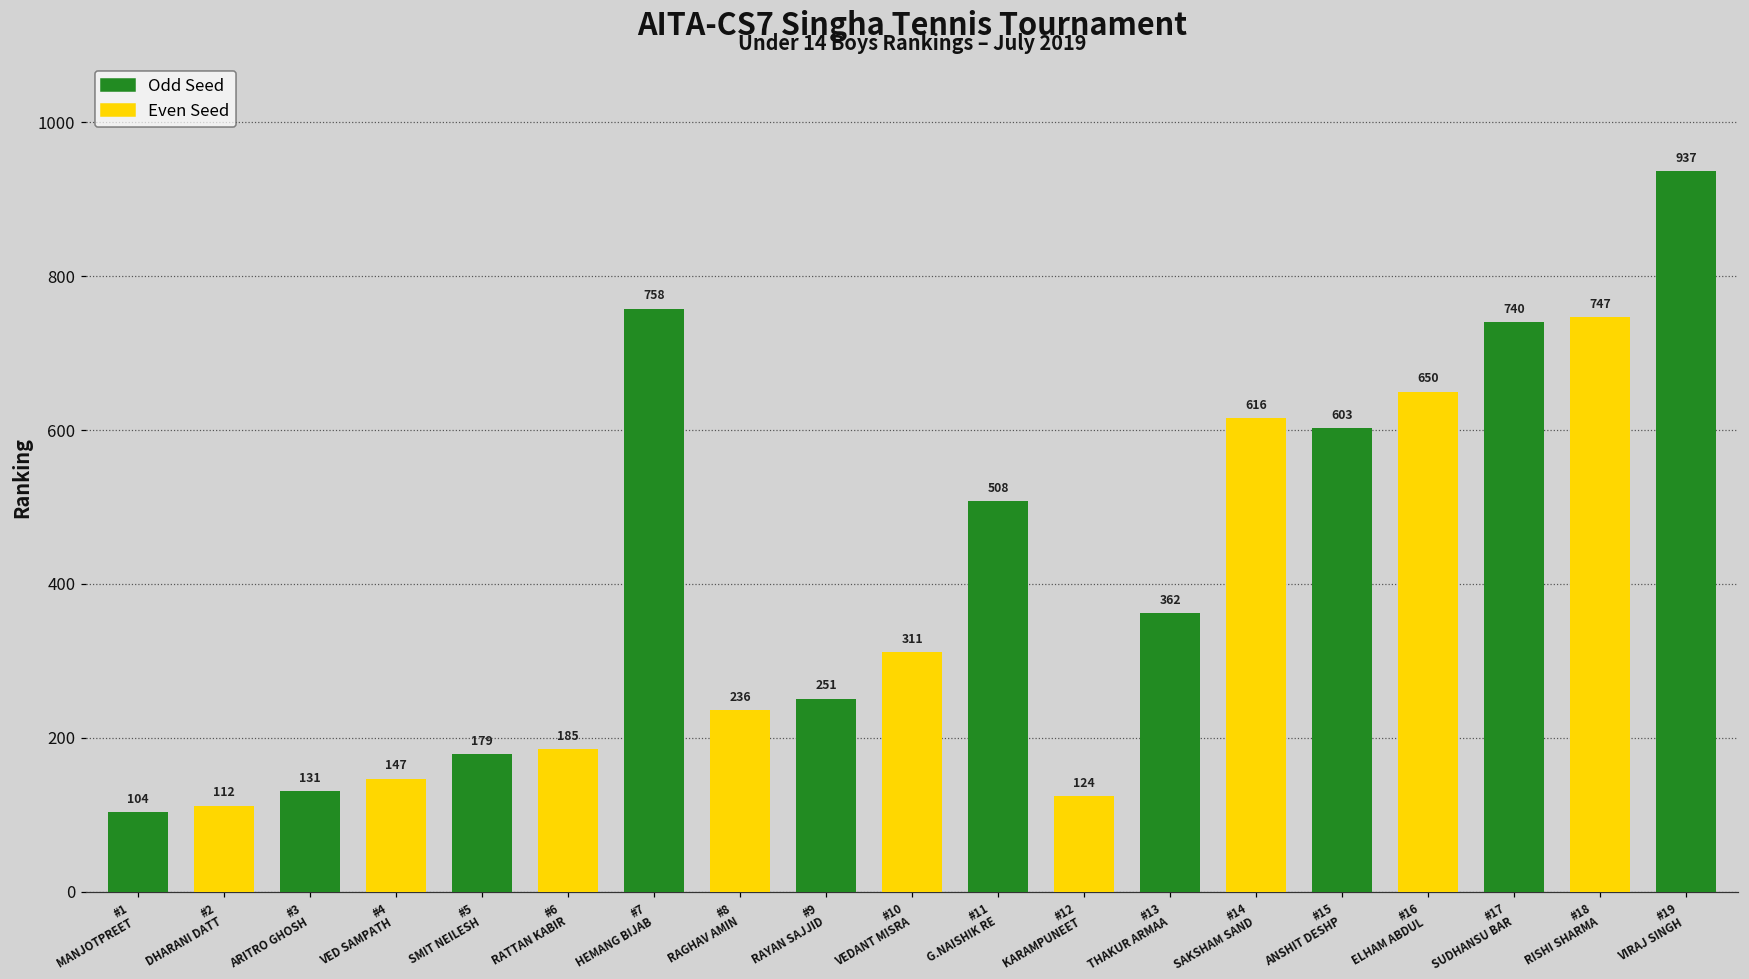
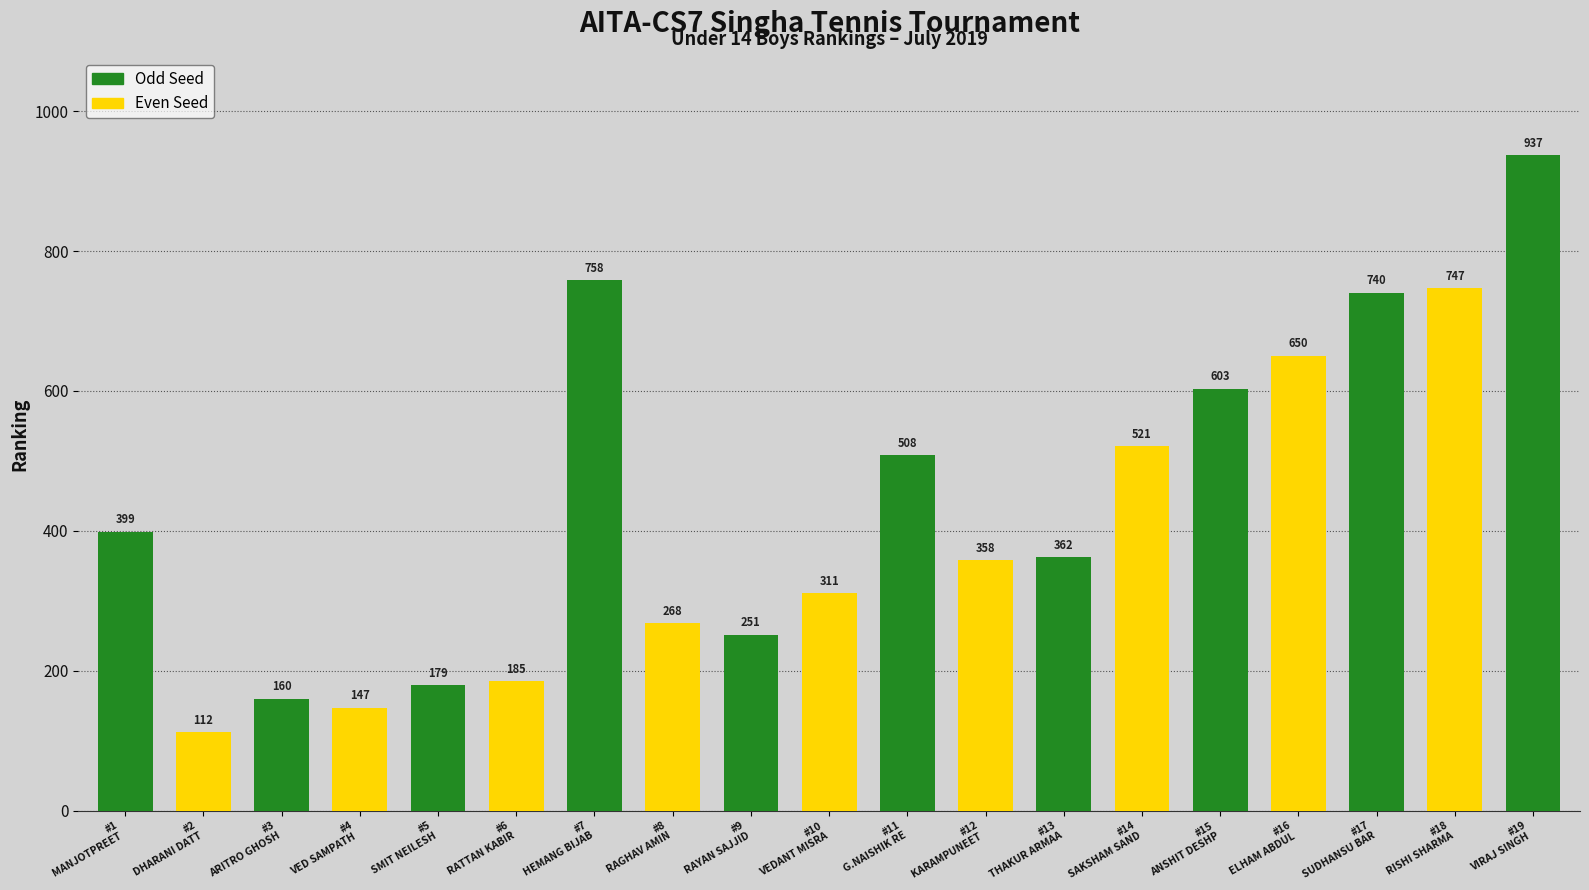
  {
-   "#1 MANJOTPREET": 104,
+   "#1 MANJOTPREET": 399,
    "#2 DHARANI DATT": 112,
-   "#3 ARITRO GHOSH": 131,
+   "#3 ARITRO GHOSH": 160,
    "#4 VED SAMPATH": 147,
    "#5 SMIT NEILESH": 179,
    "#6 RATTAN KABIR": 185,
    "#7 HEMANG BIJAB": 758,
-   "#8 RAGHAV AMIN": 236,
+   "#8 RAGHAV AMIN": 268,
    "#9 RAYAN SAJJID": 251,
    "#10 VEDANT MISRA": 311,
    "#11 G.NAISHIK RE": 508,
-   "#12 KARAMPUNEET": 124,
+   "#12 KARAMPUNEET": 358,
    "#13 THAKUR ARMAA": 362,
-   "#14 SAKSHAM SAND": 616,
+   "#14 SAKSHAM SAND": 521,
    "#15 ANSHIT DESHP": 603,
    "#16 ELHAM ABDUL": 650,
    "#17 SUDHANSU BAR": 740,
    "#18 RISHI SHARMA": 747,
    "#19 VIRAJ SINGH": 937
  }
